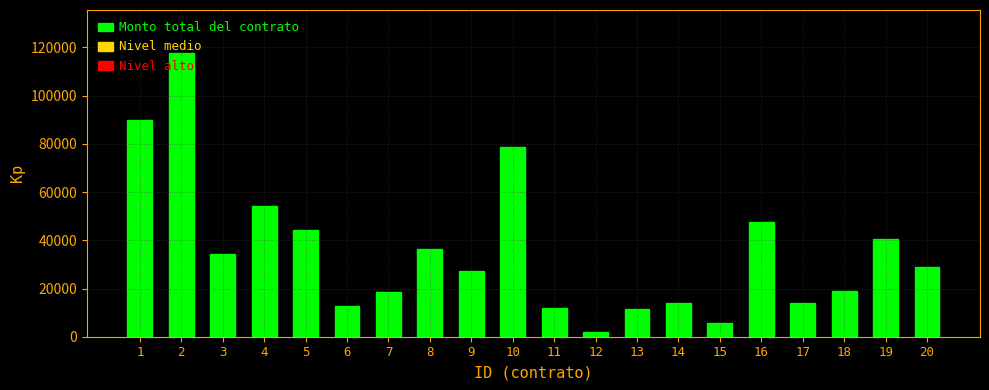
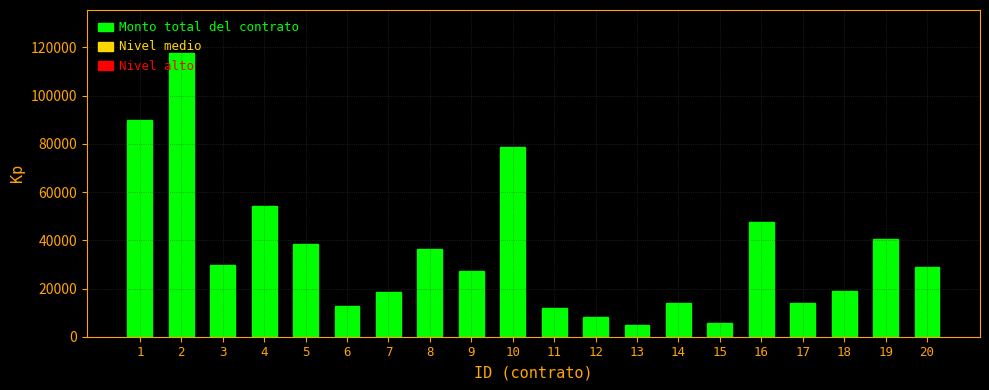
  {
    "1": 90000,
    "2": 118000,
-   "3": 34000,
+   "3": 30000,
    "4": 54000,
-   "5": 44000,
+   "5": 38000,
    "6": 13000,
    "7": 19000,
    "8": 36000,
    "9": 27000,
    "10": 79000,
    "11": 12000,
-   "12": 2000,
-   "13": 12000,
+   "12": 8000,
+   "13": 5000,
    "14": 14000,
    "15": 6000,
    "16": 48000,
    "17": 14000,
    "18": 19000,
    "19": 41000,
    "20": 29000
  }
